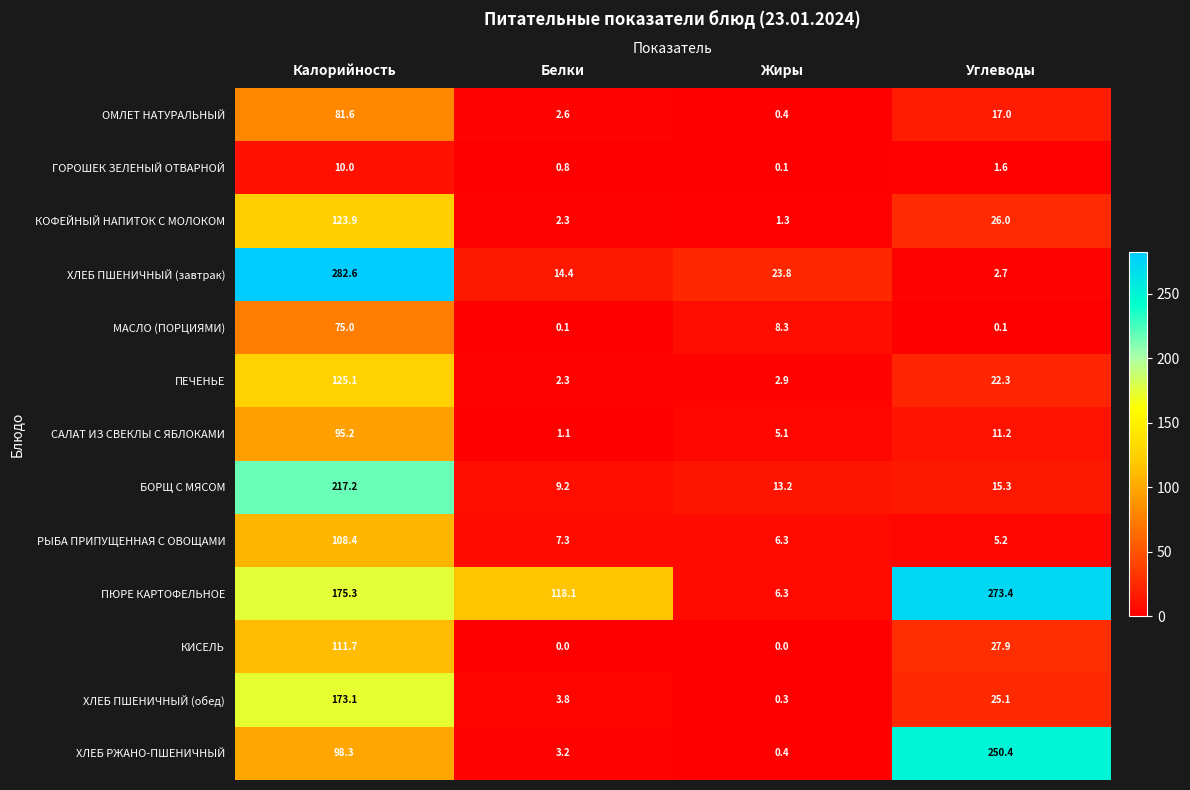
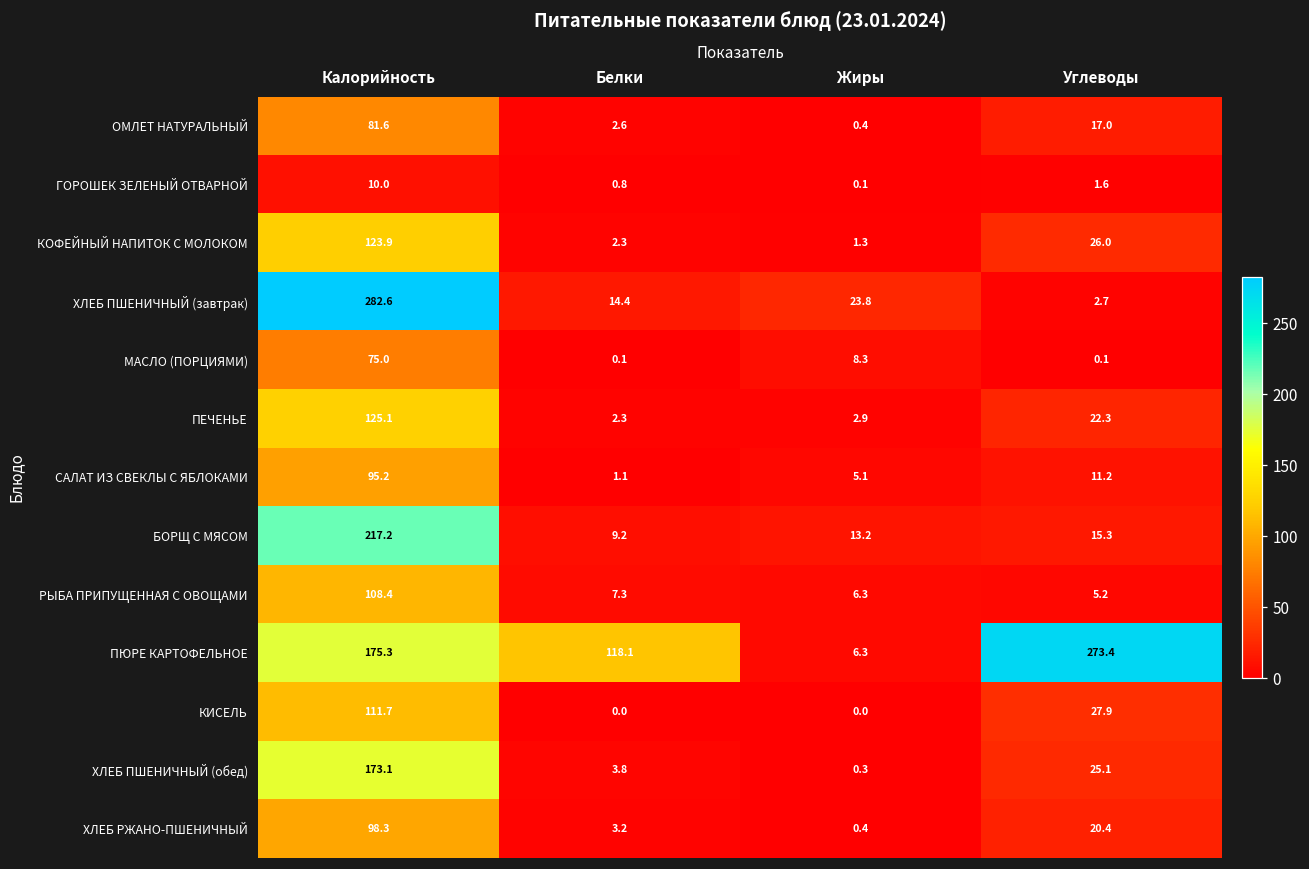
  {
    "ОМЛЕТ НАТУРАЛЬНЫЙ": {
      "Калорийность": 81.6,
      "Белки": 2.6,
      "Жиры": 0.4,
      "Углеводы": 17.0
    },
    "ГОРОШЕК ЗЕЛЕНЫЙ ОТВАРНОЙ": {
      "Калорийность": 10.0,
      "Белки": 0.8,
      "Жиры": 0.1,
      "Углеводы": 1.6
    },
    "КОФЕЙНЫЙ НАПИТОК С МОЛОКОМ": {
      "Калорийность": 123.9,
      "Белки": 2.3,
      "Жиры": 1.3,
      "Углеводы": 26.0
    },
    "ХЛЕБ ПШЕНИЧНЫЙ (завтрак)": {
      "Калорийность": 282.6,
      "Белки": 14.4,
      "Жиры": 23.8,
      "Углеводы": 2.7
    },
    "МАСЛО (ПОРЦИЯМИ)": {
      "Калорийность": 75.0,
      "Белки": 0.1,
      "Жиры": 8.3,
      "Углеводы": 0.1
    },
    "ПЕЧЕНЬЕ": {
      "Калорийность": 125.1,
      "Белки": 2.3,
      "Жиры": 2.9,
      "Углеводы": 22.3
    },
    "САЛАТ ИЗ СВЕКЛЫ С ЯБЛОКАМИ": {
      "Калорийность": 95.2,
      "Белки": 1.1,
      "Жиры": 5.1,
      "Углеводы": 11.2
    },
    "БОРЩ С МЯСОМ": {
      "Калорийность": 217.2,
      "Белки": 9.2,
      "Жиры": 13.2,
      "Углеводы": 15.3
    },
    "РЫБА ПРИПУЩЕННАЯ С ОВОЩАМИ": {
      "Калорийность": 108.4,
      "Белки": 7.3,
      "Жиры": 6.3,
      "Углеводы": 5.2
    },
    "ПЮРЕ КАРТОФЕЛЬНОЕ": {
      "Калорийность": 175.3,
      "Белки": 118.1,
      "Жиры": 6.3,
      "Углеводы": 273.4
    },
    "КИСЕЛЬ": {
      "Калорийность": 111.7,
      "Белки": 0.0,
      "Жиры": 0.0,
      "Углеводы": 27.9
    },
    "ХЛЕБ ПШЕНИЧНЫЙ (обед)": {
      "Калорийность": 173.1,
      "Белки": 3.8,
      "Жиры": 0.3,
      "Углеводы": 25.1
    },
    "ХЛЕБ РЖАНО-ПШЕНИЧНЫЙ": {
      "Калорийность": 98.3,
      "Белки": 3.2,
      "Жиры": 0.4,
-     "Углеводы": 250.4
+     "Углеводы": 20.4
    }
  }
